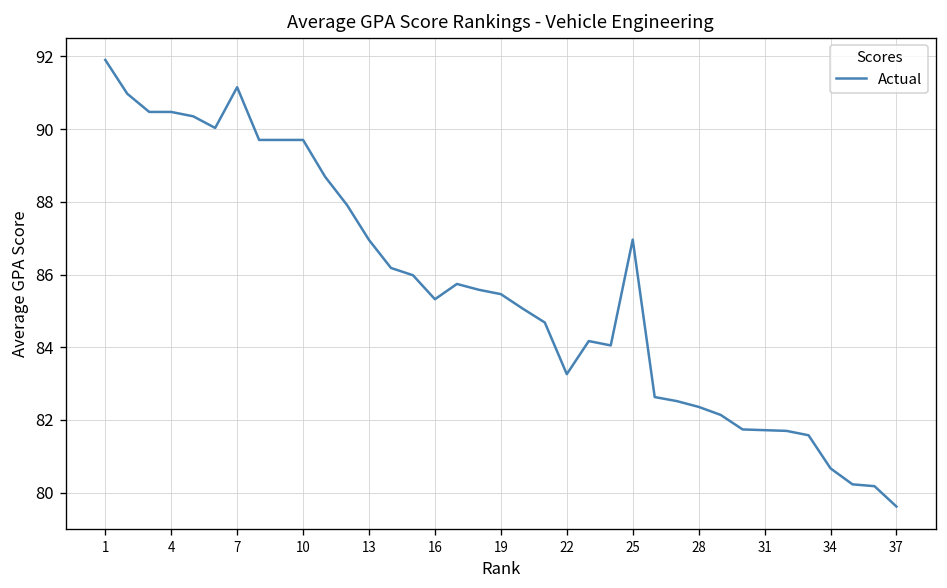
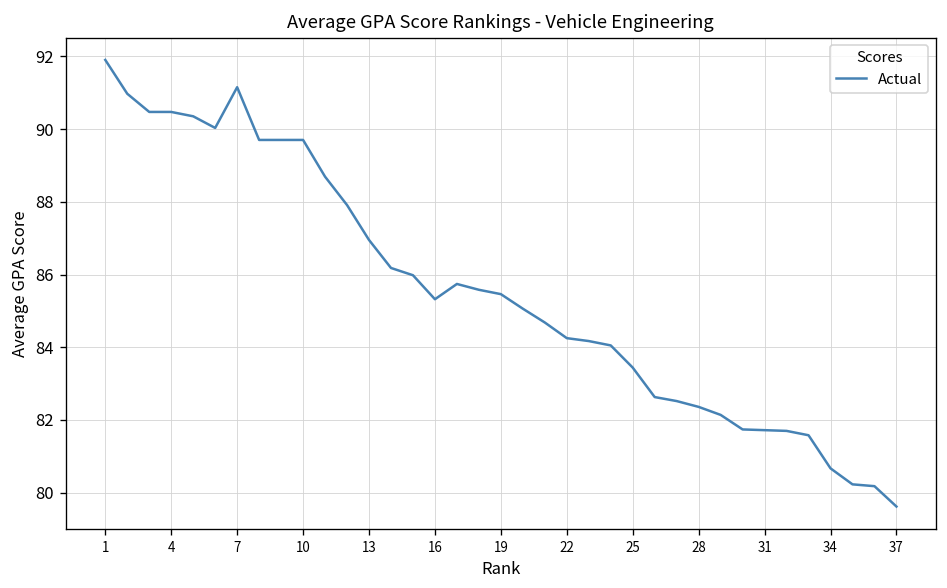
  {
    "1": 91.9,
    "4": 90.5,
    "7": 91.2,
    "10": 89.7,
    "13": 87.0,
    "16": 85.3,
    "19": 85.5,
-   "22": 83.3,
-   "25": 87.0,
+   "22": 84.3,
+   "25": 83.4,
    "28": 82.4,
    "31": 81.7,
    "34": 80.7,
    "37": 79.6
  }
